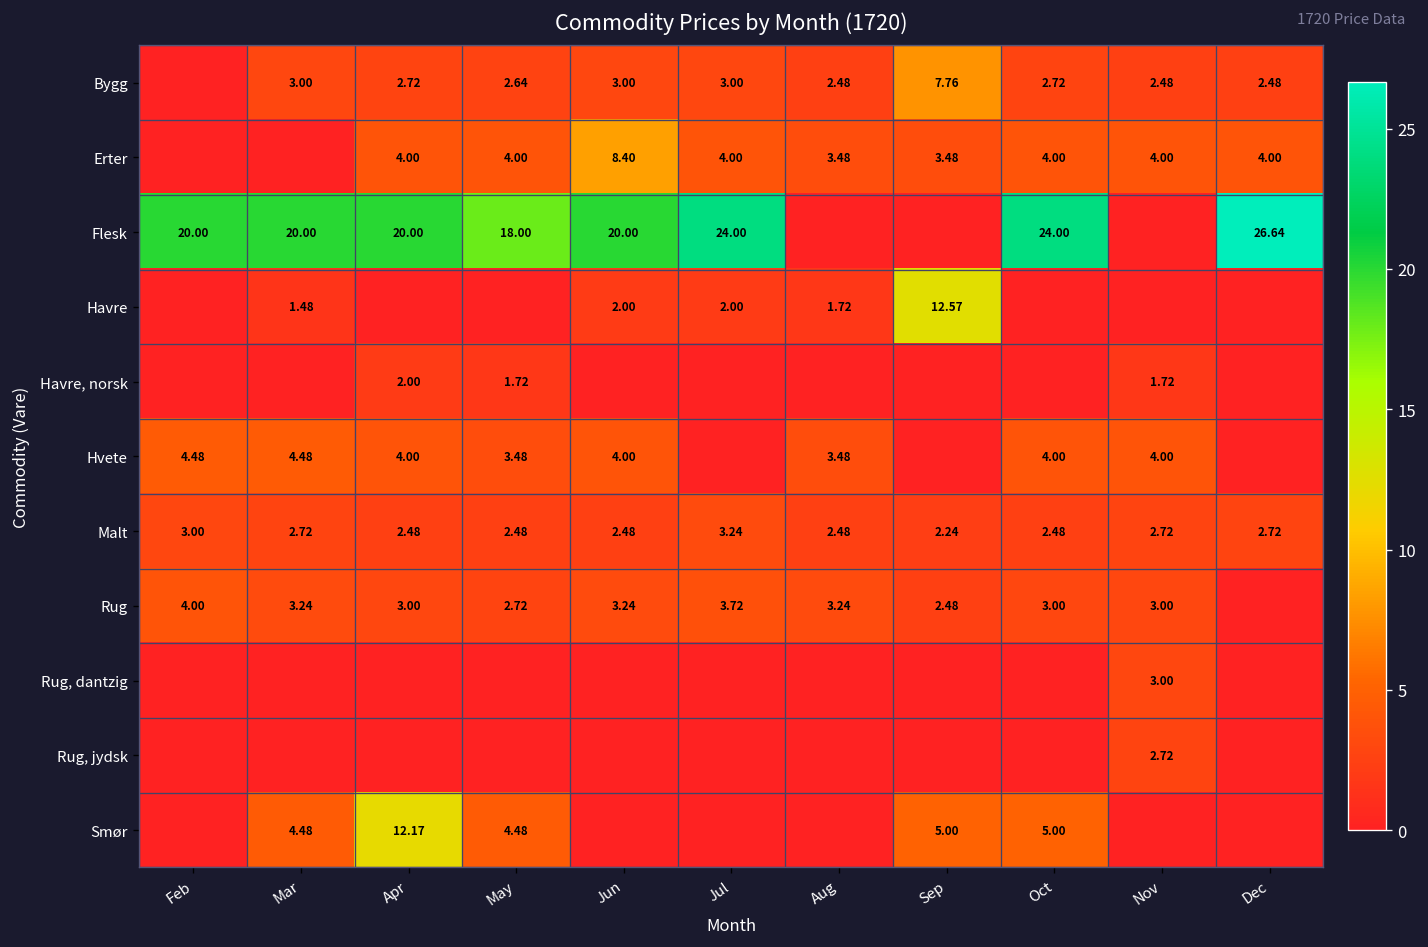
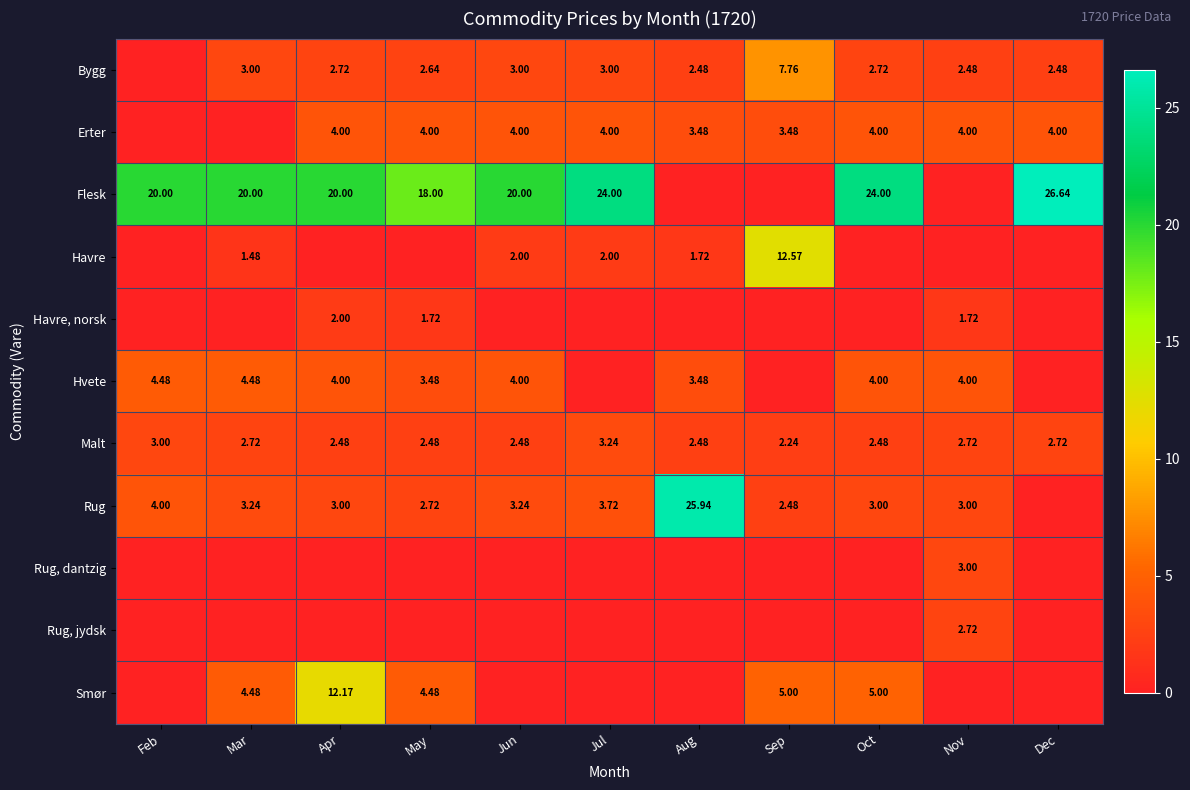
  {
    "Bygg": {
      "Mar": 3.00,
      "Apr": 2.72,
      "May": 2.64,
      "Jun": 3.00,
      "Jul": 3.00,
      "Aug": 2.48,
      "Sep": 7.76,
      "Oct": 2.72,
      "Nov": 2.48,
      "Dec": 2.48
    },
    "Erter": {
      "Apr": 4.00,
      "May": 4.00,
-     "Jun": 8.40,
+     "Jun": 4.00,
      "Jul": 4.00,
      "Aug": 3.48,
      "Sep": 3.48,
      "Oct": 4.00,
      "Nov": 4.00,
      "Dec": 4.00
    },
    "Flesk": {
      "Feb": 20.00,
      "Mar": 20.00,
      "Apr": 20.00,
      "May": 18.00,
      "Jun": 20.00,
      "Jul": 24.00,
      "Oct": 24.00,
      "Dec": 26.64
    },
    "Havre": {
      "Mar": 1.48,
      "Jun": 2.00,
      "Jul": 2.00,
      "Aug": 1.72,
      "Sep": 12.57
    },
    "Havre, norsk": {
      "Apr": 2.00,
      "May": 1.72,
      "Nov": 1.72
    },
    "Hvete": {
      "Feb": 4.48,
      "Mar": 4.48,
      "Apr": 4.00,
      "May": 3.48,
      "Jun": 4.00,
      "Aug": 3.48,
      "Oct": 4.00,
      "Nov": 4.00
    },
    "Malt": {
      "Feb": 3.00,
      "Mar": 2.72,
      "Apr": 2.48,
      "May": 2.48,
      "Jun": 2.48,
      "Jul": 3.24,
      "Aug": 2.48,
      "Sep": 2.24,
      "Oct": 2.48,
      "Nov": 2.72,
      "Dec": 2.72
    },
    "Rug": {
      "Feb": 4.00,
      "Mar": 3.24,
      "Apr": 3.00,
      "May": 2.72,
      "Jun": 3.24,
      "Jul": 3.72,
-     "Aug": 3.24,
+     "Aug": 25.94,
      "Sep": 2.48,
      "Oct": 3.00,
      "Nov": 3.00
    },
    "Rug, dantzig": {
      "Nov": 3.00
    },
    "Rug, jydsk": {
      "Nov": 2.72
    },
    "Smør": {
      "Mar": 4.48,
      "Apr": 12.17,
      "May": 4.48,
      "Sep": 5.00,
      "Oct": 5.00
    }
  }
